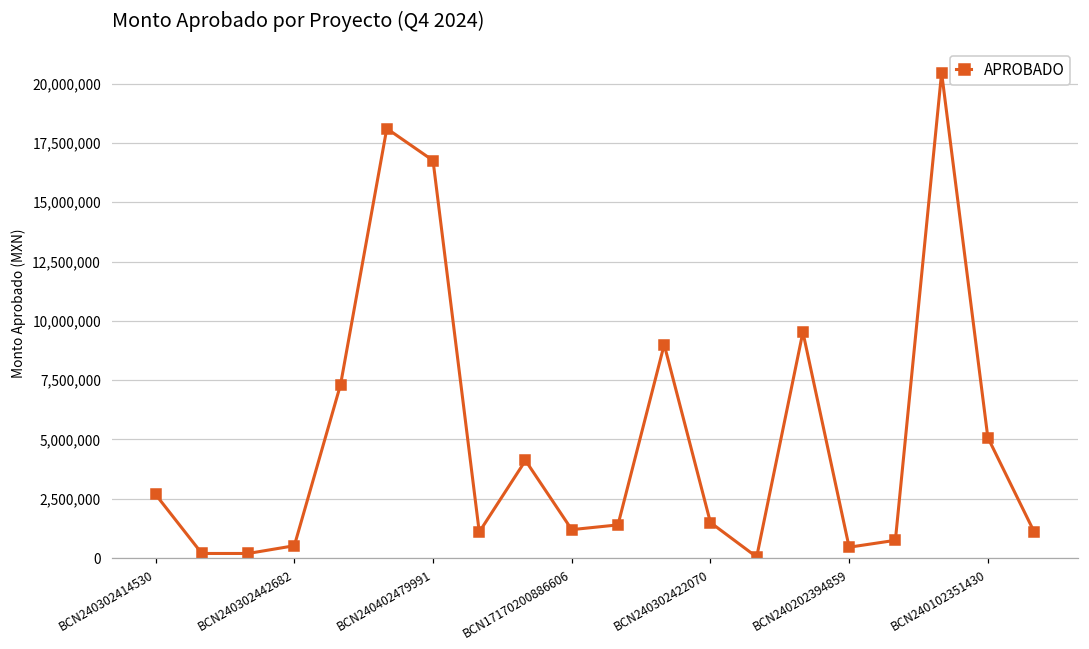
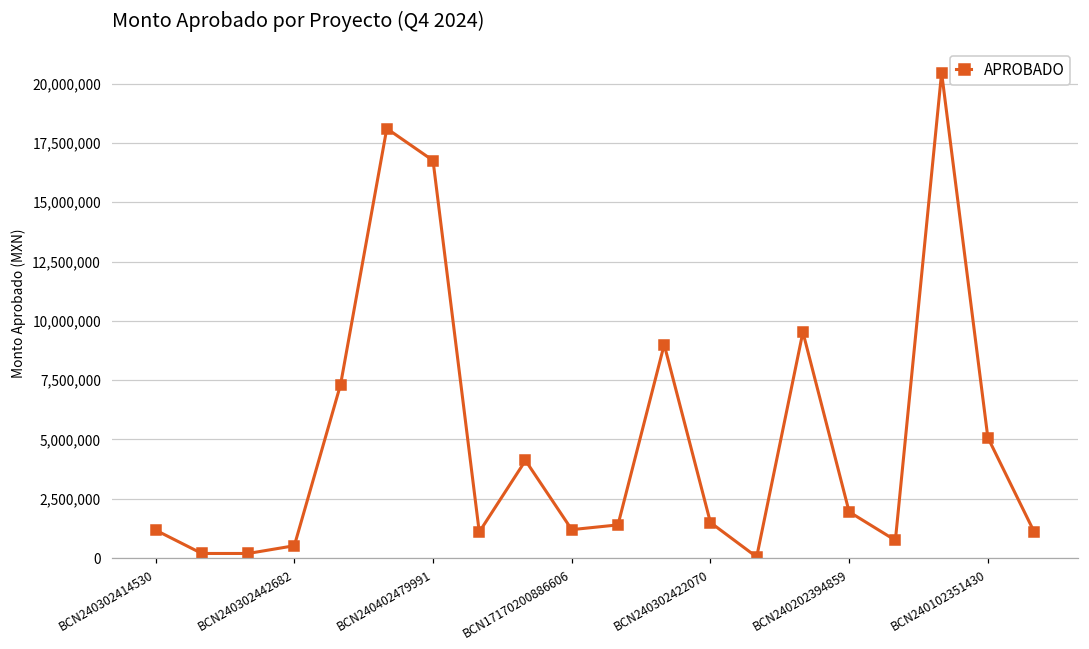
  {
-   "BCN240302414530": "2,700,000",
+   "BCN240302414530": "1,200,000",
    "BCN240302442682": "500,000",
    "BCN240402479991": "16,800,000",
    "BCN17170200886606": "1,200,000",
    "BCN240302422070": "1,500,000",
-   "BCN240202394859": "500,000",
+   "BCN240202394859": "2,000,000",
    "BCN240102351430": "5,100,000"
  }
